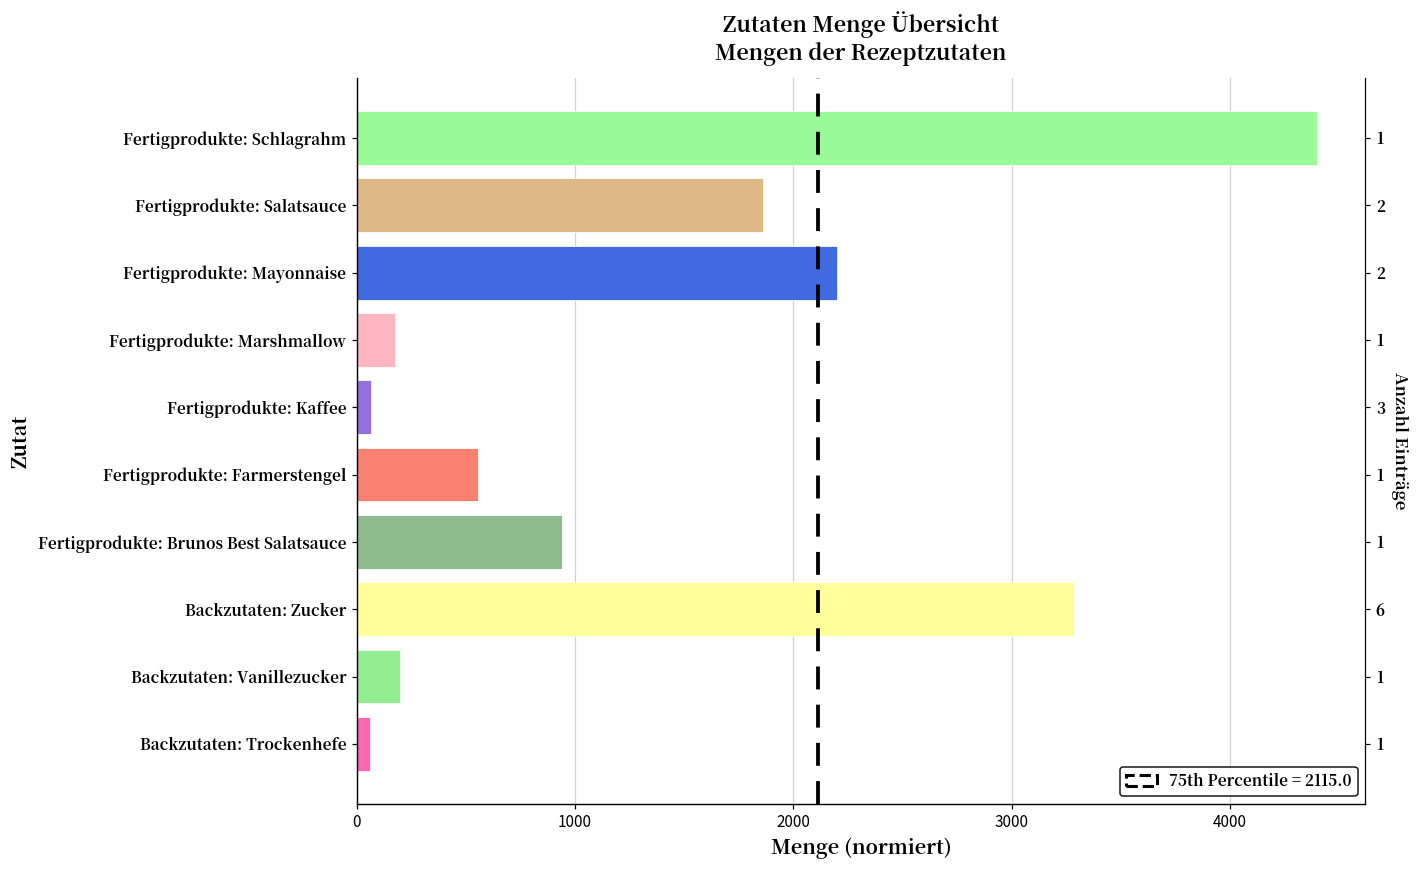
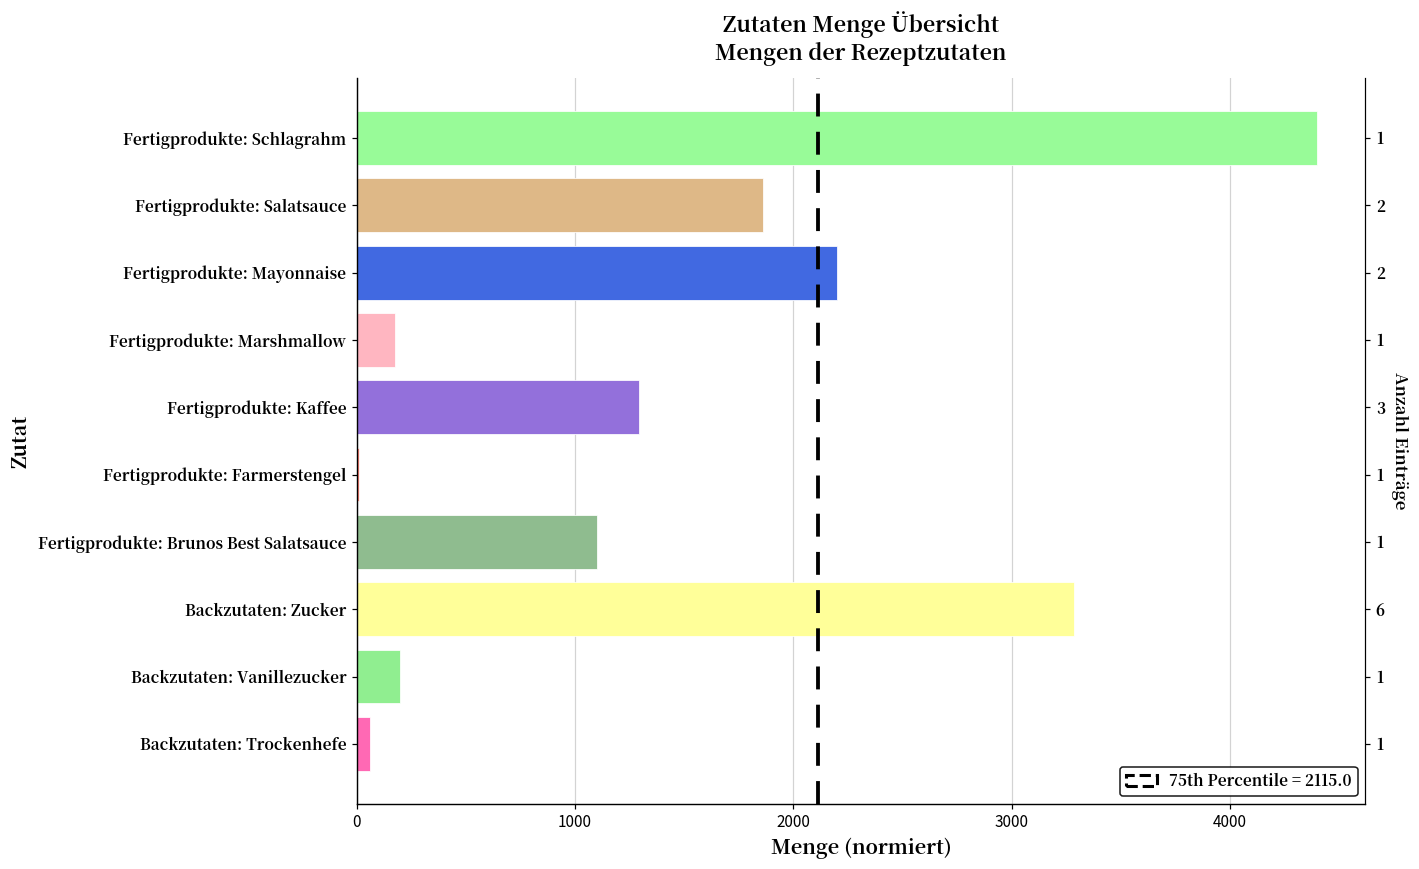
  {
    "Fertigprodukte: Schlagrahm": 4400,
    "Fertigprodukte: Salatsauce": 1860,
    "Fertigprodukte: Mayonnaise": 2200,
    "Fertigprodukte: Marshmallow": 180,
-   "Fertigprodukte: Kaffee": 70,
-   "Fertigprodukte: Farmerstengel": 550,
-   "Fertigprodukte: Brunos Best Salatsauce": 940,
+   "Fertigprodukte: Kaffee": 1290,
+   "Fertigprodukte: Farmerstengel": 10,
+   "Fertigprodukte: Brunos Best Salatsauce": 1100,
    "Backzutaten: Zucker": 3290,
    "Backzutaten: Vanillezucker": 200,
    "Backzutaten: Trockenhefe": 60
  }
